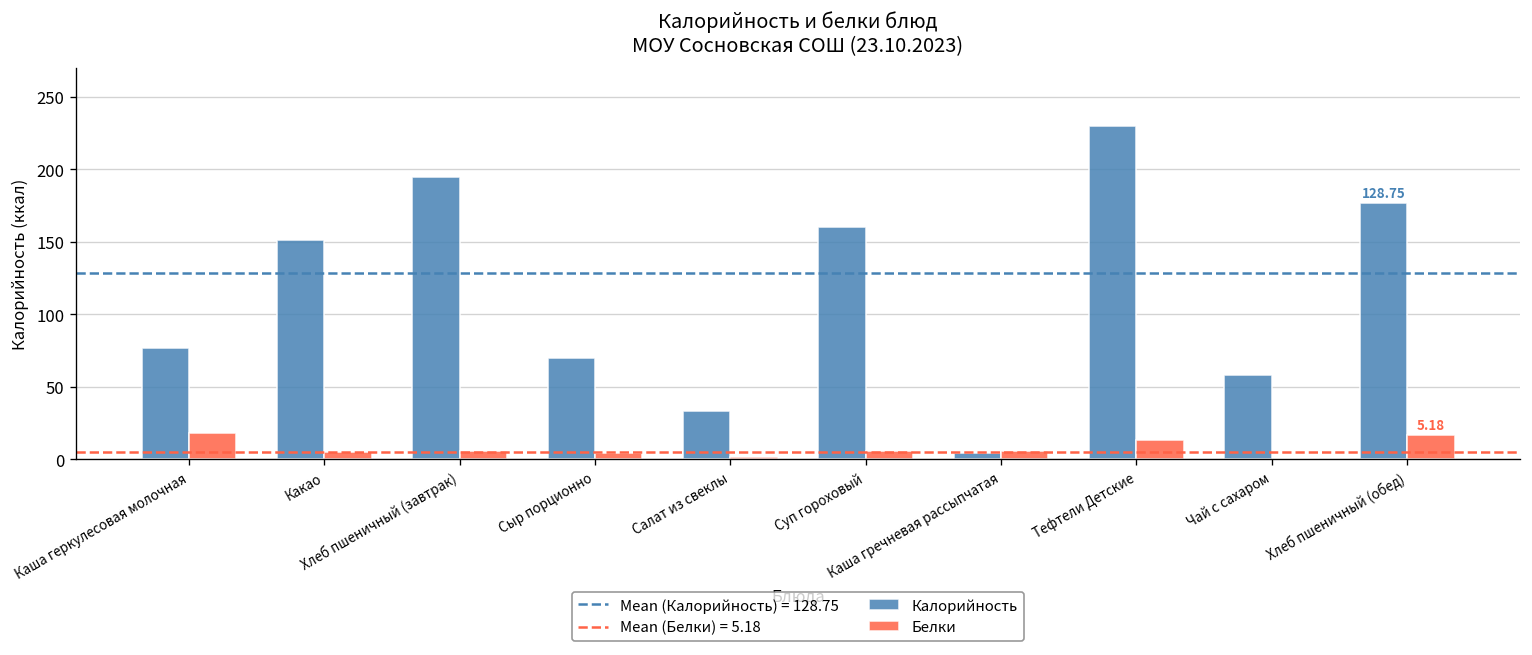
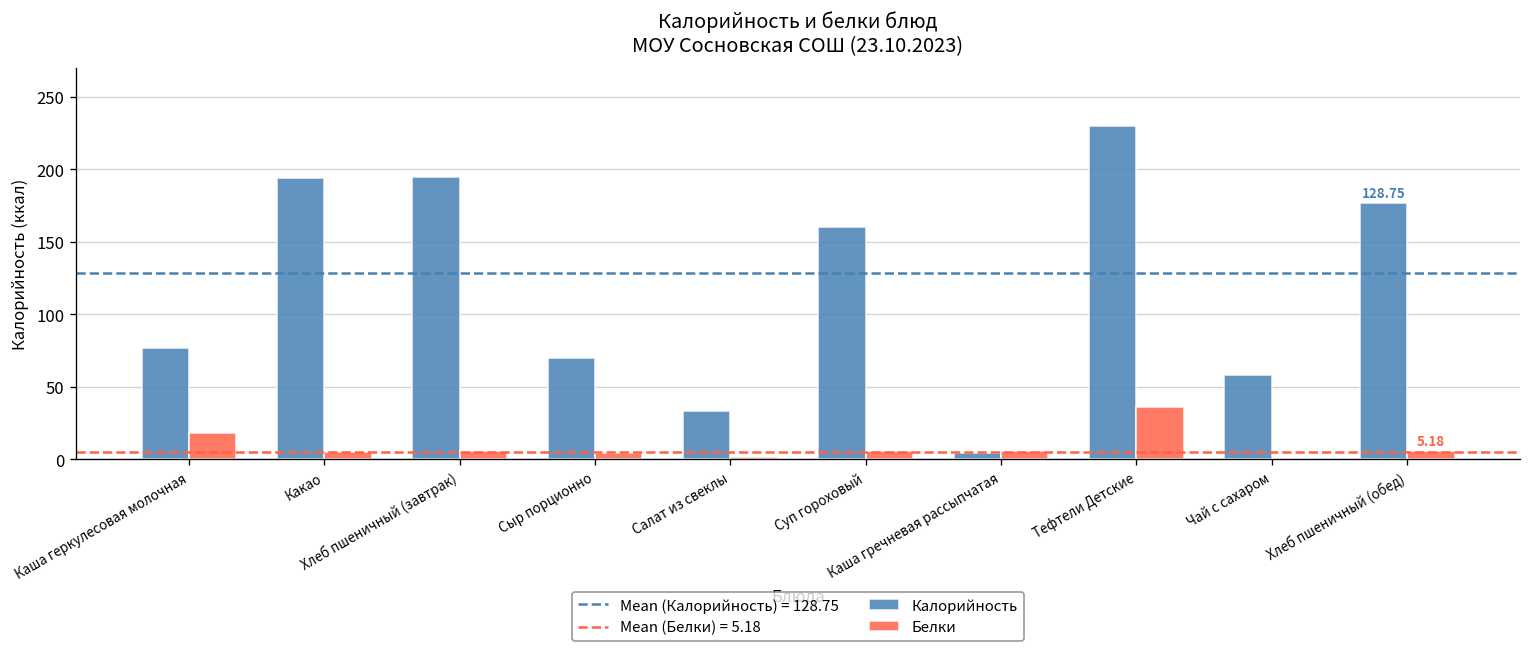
  {
    "Калорийность": {
      "Каша геркулесовая молочная": 77,
-     "Какао": 151,
+     "Какао": 194,
      "Хлеб пшеничный (завтрак)": 195,
      "Сыр порционно": 70,
      "Салат из свеклы": 33,
      "Суп гороховый": 160,
      "Каша гречневая рассыпчатая": 4,
      "Тефтели Детские": 230,
      "Чай с сахаром": 58
    },
    "Белки": {
      "Каша геркулесовая молочная": 18,
      "Какао": 5,
      "Хлеб пшеничный (завтрак)": 6,
      "Сыр порционно": 4,
      "Суп гороховый": 6,
      "Каша гречневая рассыпчатая": 6,
-     "Тефтели Детские": 13,
+     "Тефтели Детские": 36,
      "Чай с сахаром": 0,
-     "Хлеб пшеничный (обед)": 17
+     "Хлеб пшеничный (обед)": 6
    }
  }
